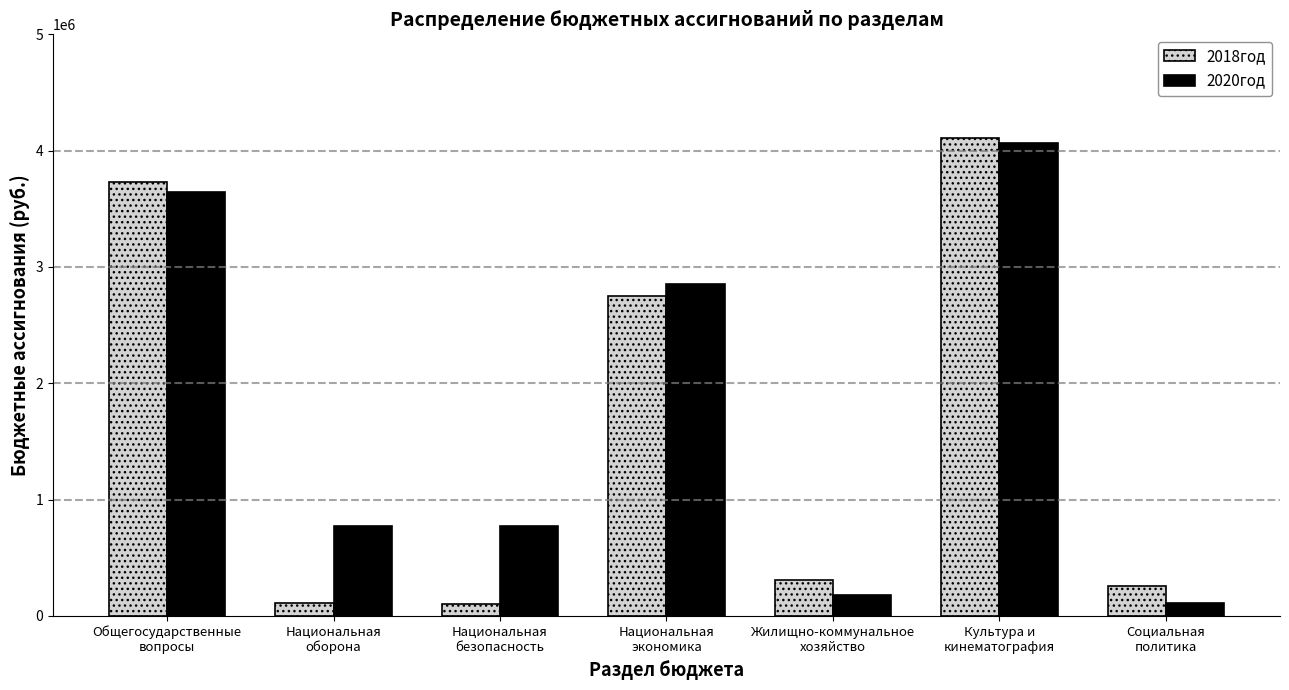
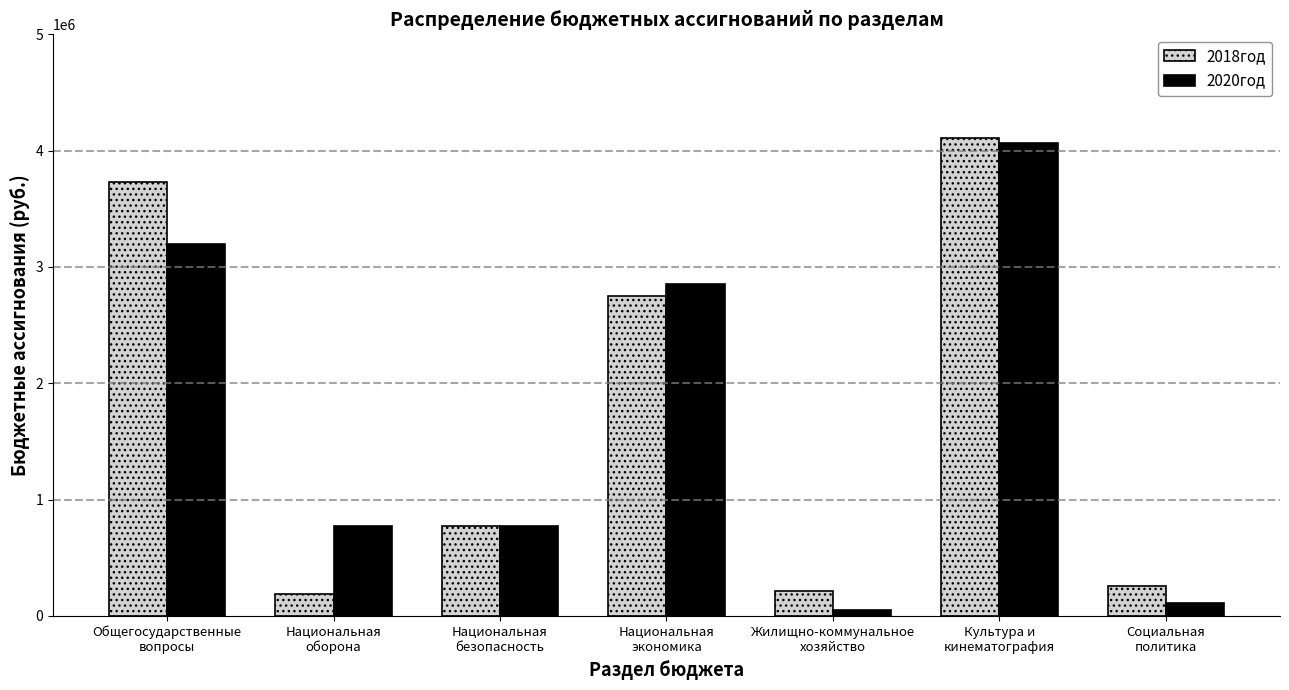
  {
    "2018год": {
      "Общегосударственные вопросы": 3730000,
-     "Национальная оборона": 110000,
-     "Национальная безопасность": 100000,
+     "Национальная оборона": 190000,
+     "Национальная безопасность": 780000,
      "Национальная экономика": 2750000,
-     "Жилищно-коммунальное хозяйство": 310000,
+     "Жилищно-коммунальное хозяйство": 220000,
      "Культура и кинематография": 4110000,
      "Социальная политика": 260000
    },
    "2020год": {
-     "Общегосударственные вопросы": 3640000,
+     "Общегосударственные вопросы": 3200000,
      "Национальная оборона": 770000,
      "Национальная безопасность": 780000,
      "Национальная экономика": 2860000,
-     "Жилищно-коммунальное хозяйство": 180000,
+     "Жилищно-коммунальное хозяйство": 50000,
      "Культура и кинематография": 4070000,
      "Социальная политика": 110000
    }
  }
